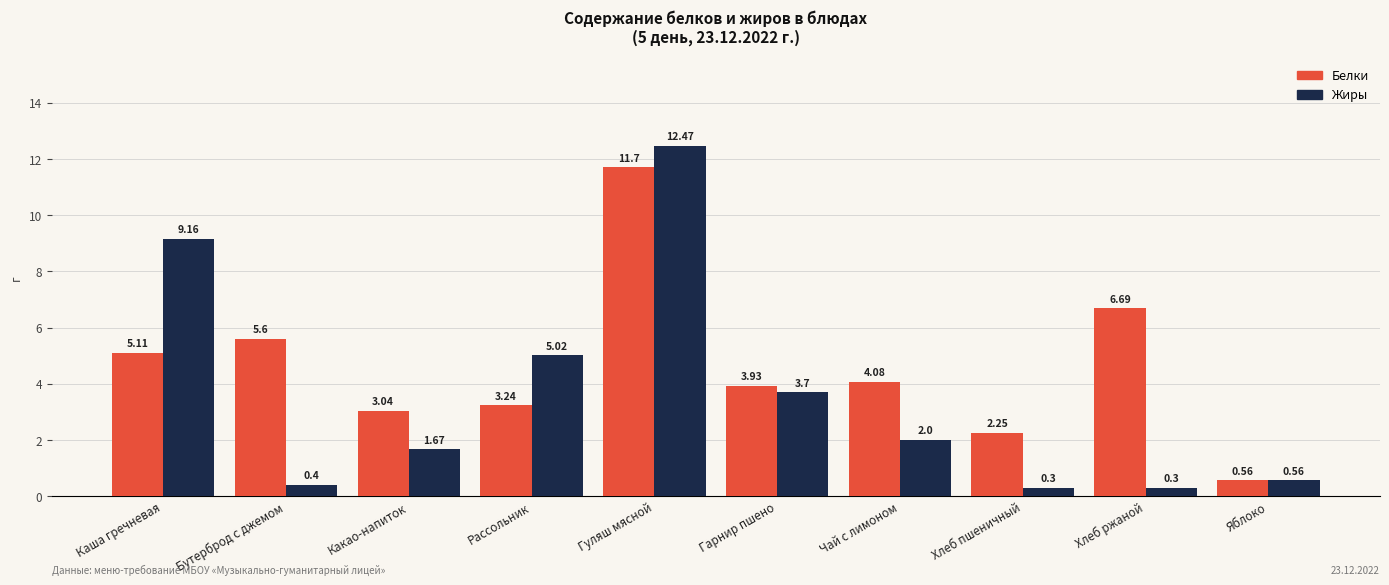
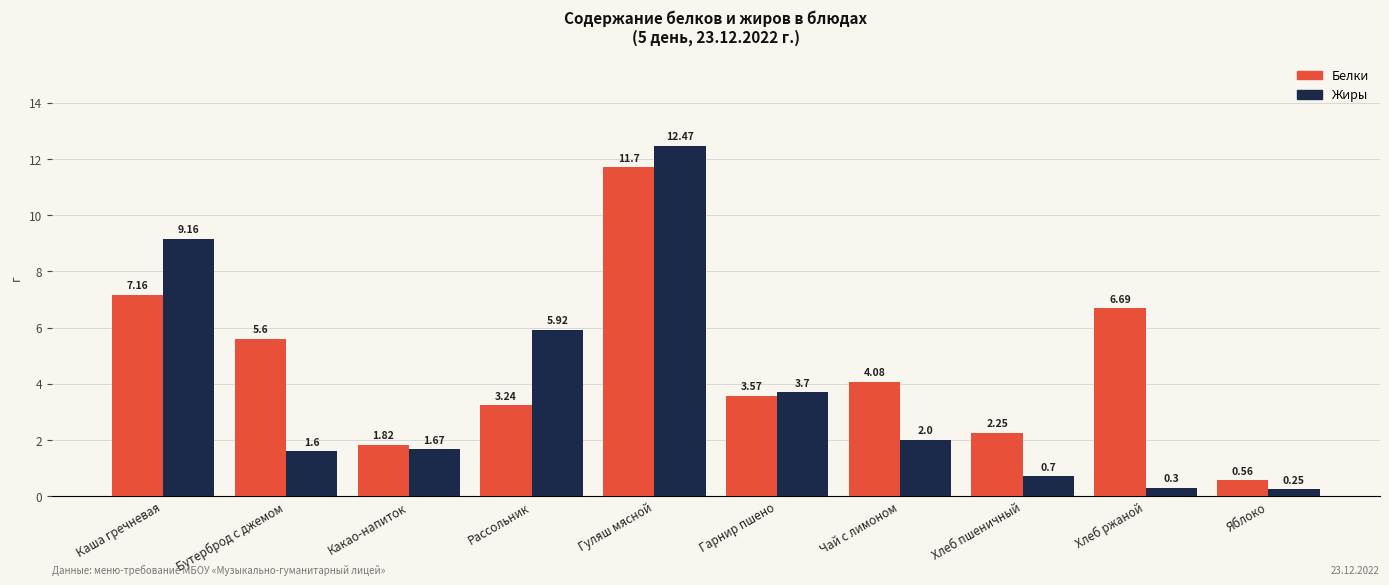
  {
    "Белки": {
-     "Каша гречневая": 5.11,
+     "Каша гречневая": 7.16,
      "Бутерброд с джемом": 5.6,
-     "Какао-напиток": 3.04,
+     "Какао-напиток": 1.82,
      "Рассольник": 3.24,
      "Гуляш мясной": 11.7,
-     "Гарнир пшено": 3.93,
+     "Гарнир пшено": 3.57,
      "Чай с лимоном": 4.08,
      "Хлеб пшеничный": 2.25,
      "Хлеб ржаной": 6.69,
      "Яблоко": 0.56
    },
    "Жиры": {
      "Каша гречневая": 9.16,
-     "Бутерброд с джемом": 0.4,
+     "Бутерброд с джемом": 1.6,
      "Какао-напиток": 1.67,
-     "Рассольник": 5.02,
+     "Рассольник": 5.92,
      "Гуляш мясной": 12.47,
      "Гарнир пшено": 3.7,
      "Чай с лимоном": 2.0,
-     "Хлеб пшеничный": 0.3,
+     "Хлеб пшеничный": 0.7,
      "Хлеб ржаной": 0.3,
-     "Яблоко": 0.56
+     "Яблоко": 0.25
    }
  }
